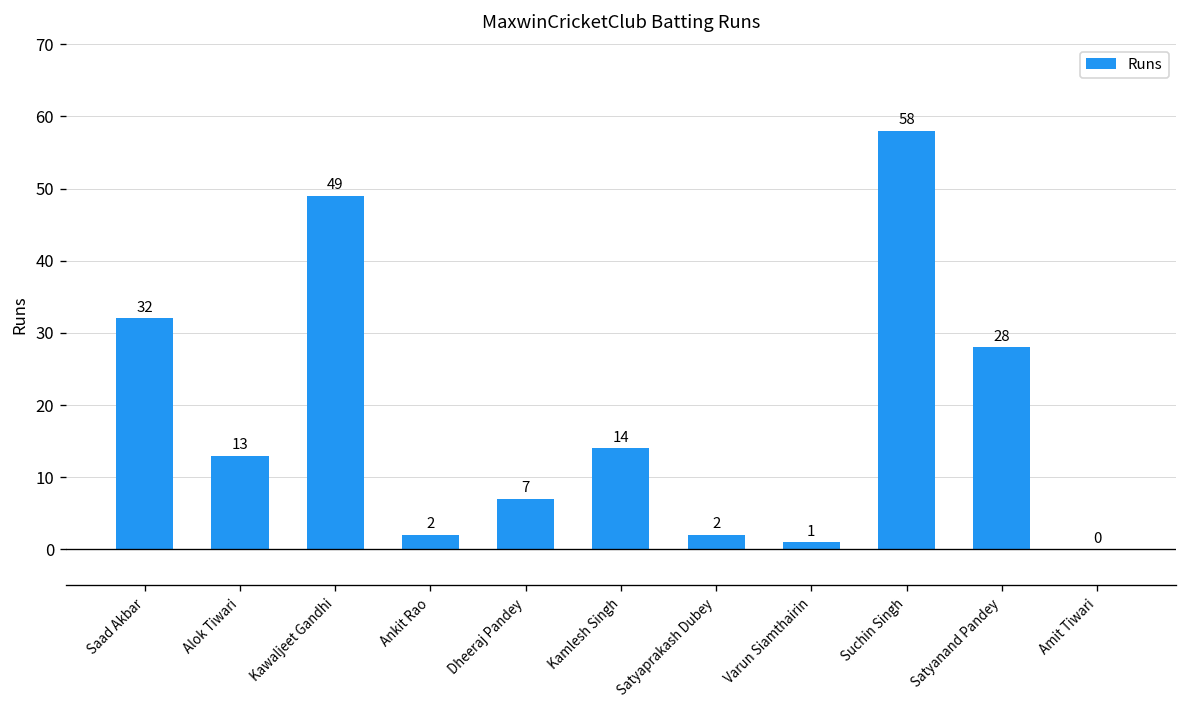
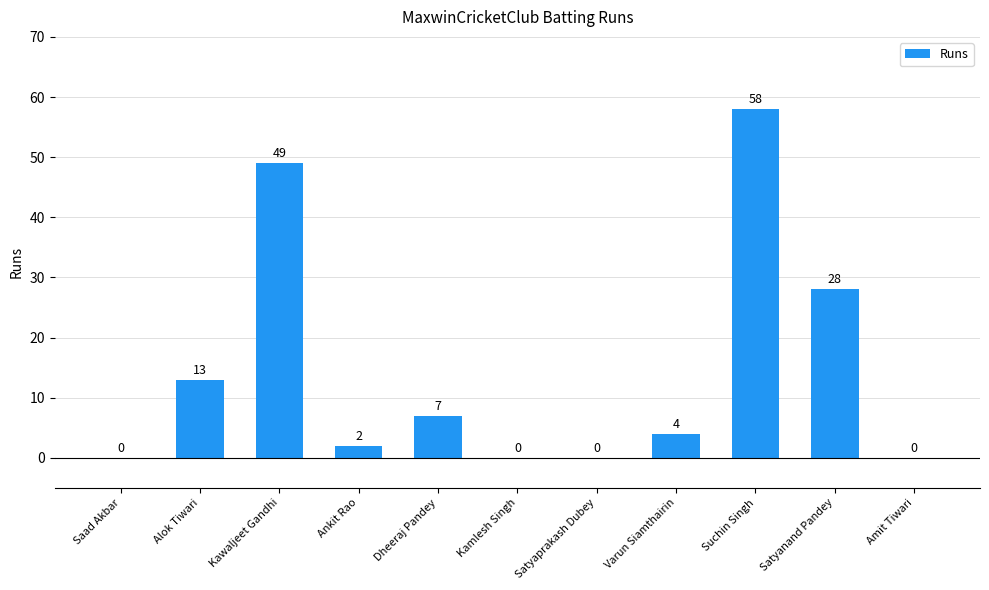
  {
-   "Saad Akbar": 32,
+   "Saad Akbar": 0,
    "Alok Tiwari": 13,
    "Kawaljeet Gandhi": 49,
    "Ankit Rao": 2,
    "Dheeraj Pandey": 7,
-   "Kamlesh Singh": 14,
-   "Satyaprakash Dubey": 2,
-   "Varun Siamthairin": 1,
+   "Kamlesh Singh": 0,
+   "Satyaprakash Dubey": 0,
+   "Varun Siamthairin": 4,
    "Suchin Singh": 58,
    "Satyanand Pandey": 28,
    "Amit Tiwari": 0
  }
